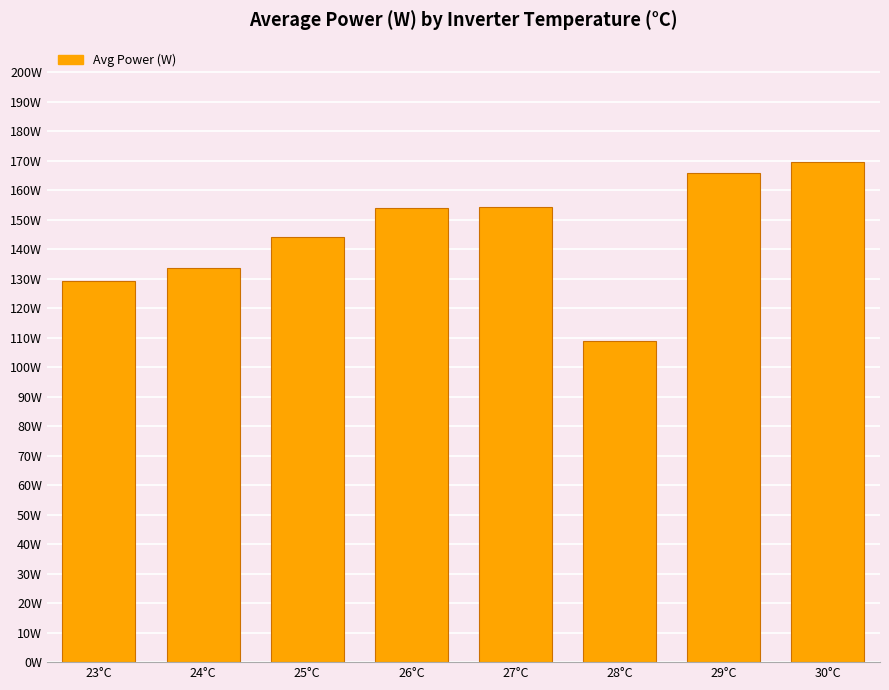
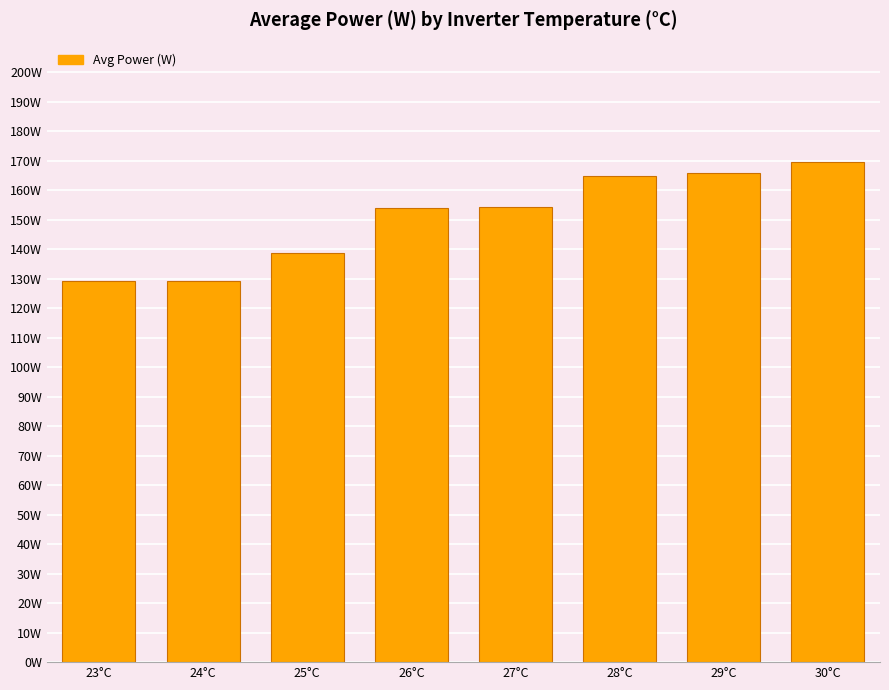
  {
    "23°C": "129W",
-   "24°C": "134W",
-   "25°C": "144W",
+   "24°C": "129W",
+   "25°C": "139W",
    "26°C": "154W",
    "27°C": "154W",
-   "28°C": "109W",
+   "28°C": "165W",
    "29°C": "166W",
    "30°C": "170W"
  }
